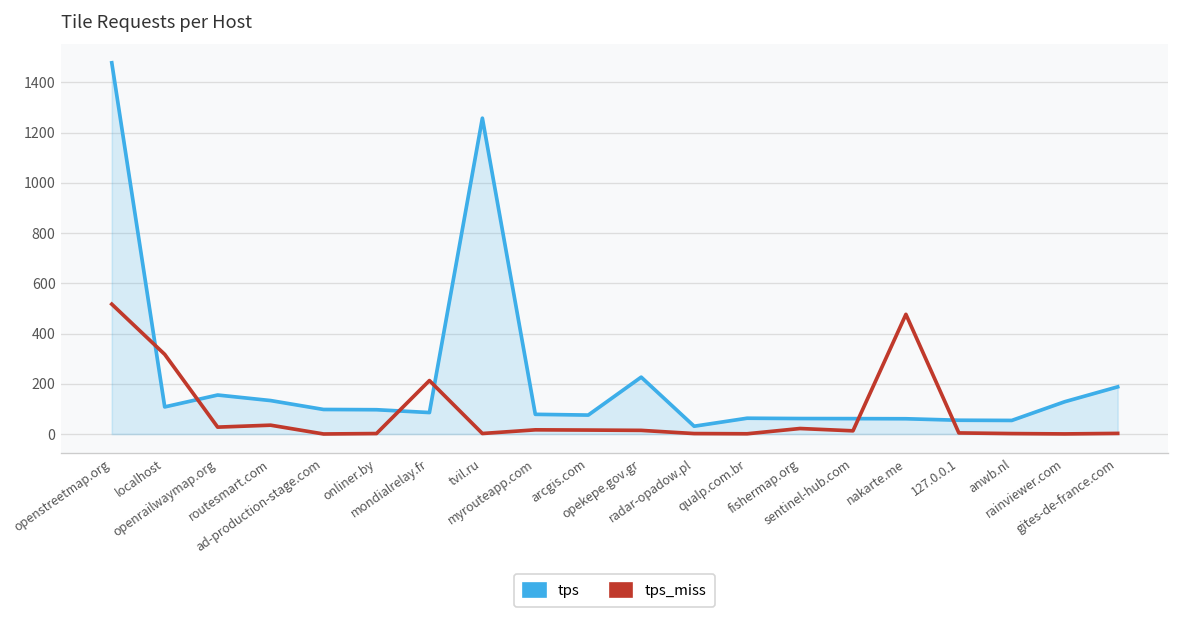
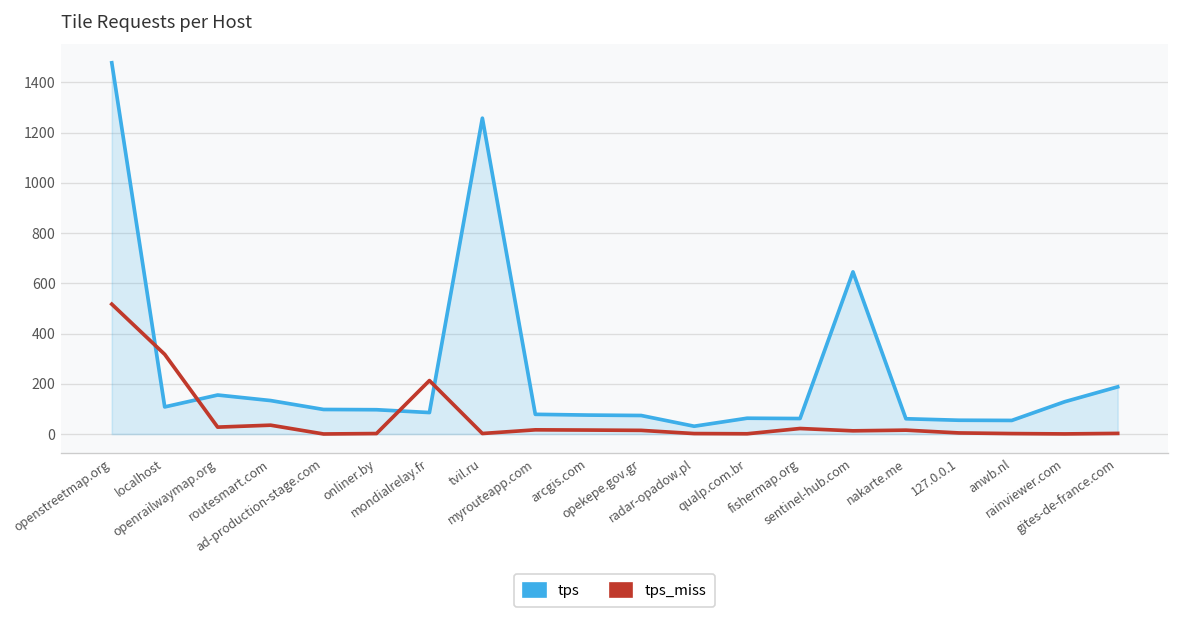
  {
    "tps": {
      "openstreetmap.org": 1480,
      "localhost": 110,
      "openrailwaymap.org": 160,
      "routesmart.com": 130,
      "ad-production-stage.com": 100,
      "onliner.by": 100,
      "mondialrelay.fr": 90,
      "tvil.ru": 1260,
      "myrouteapp.com": 80,
      "arcgis.com": 80,
-     "opekepe.gov.gr": 230,
+     "opekepe.gov.gr": 70,
      "radar-opadow.pl": 30,
      "qualp.com.br": 60,
      "fishermap.org": 60,
-     "sentinel-hub.com": 60,
+     "sentinel-hub.com": 650,
      "nakarte.me": 60,
      "127.0.0.1": 50,
      "anwb.nl": 50,
      "rainviewer.com": 130,
      "gites-de-france.com": 190
    },
    "tps_miss": {
      "openstreetmap.org": 520,
      "localhost": 320,
      "openrailwaymap.org": 30,
      "routesmart.com": 40,
      "ad-production-stage.com": 0,
      "onliner.by": 0,
      "mondialrelay.fr": 210,
      "tvil.ru": 0,
      "myrouteapp.com": 20,
      "arcgis.com": 20,
      "opekepe.gov.gr": 10,
      "radar-opadow.pl": 0,
      "qualp.com.br": 0,
      "fishermap.org": 20,
      "sentinel-hub.com": 10,
-     "nakarte.me": 480,
+     "nakarte.me": 20,
      "127.0.0.1": 0,
      "anwb.nl": 0,
      "rainviewer.com": 0,
      "gites-de-france.com": 0
    }
  }
